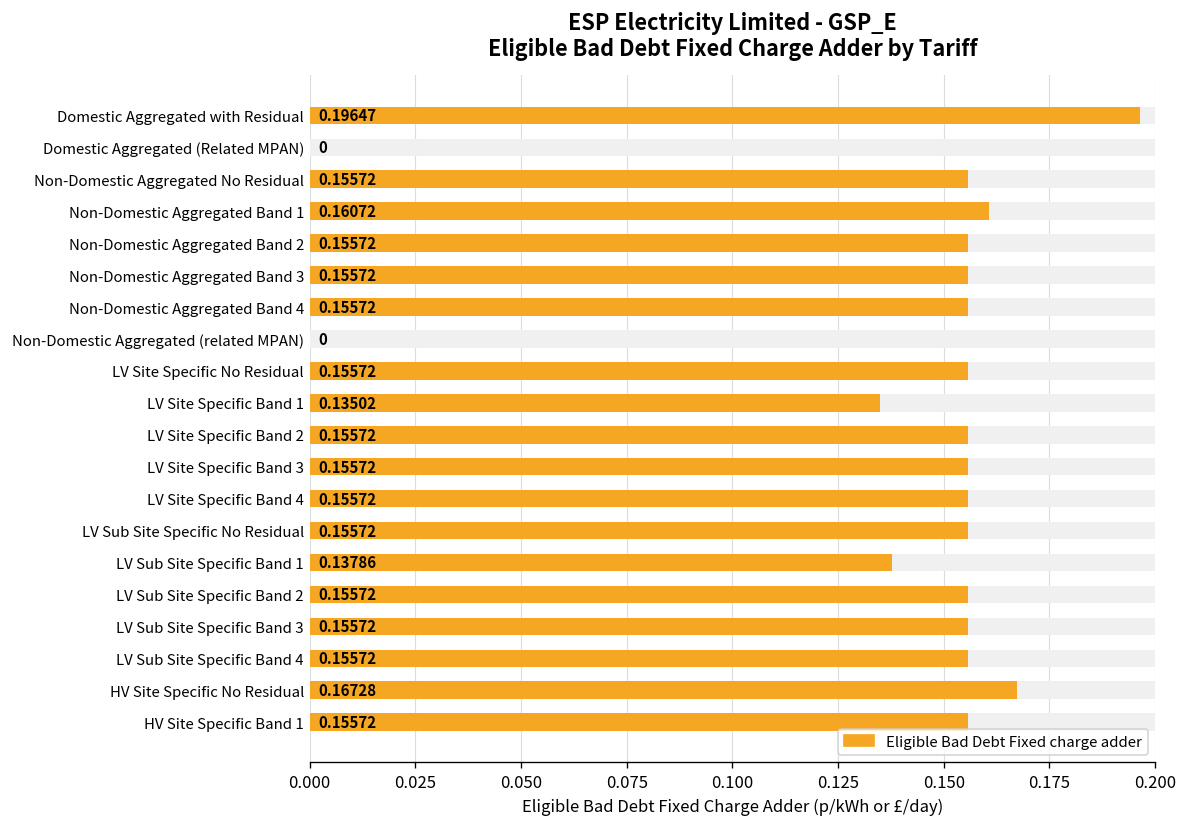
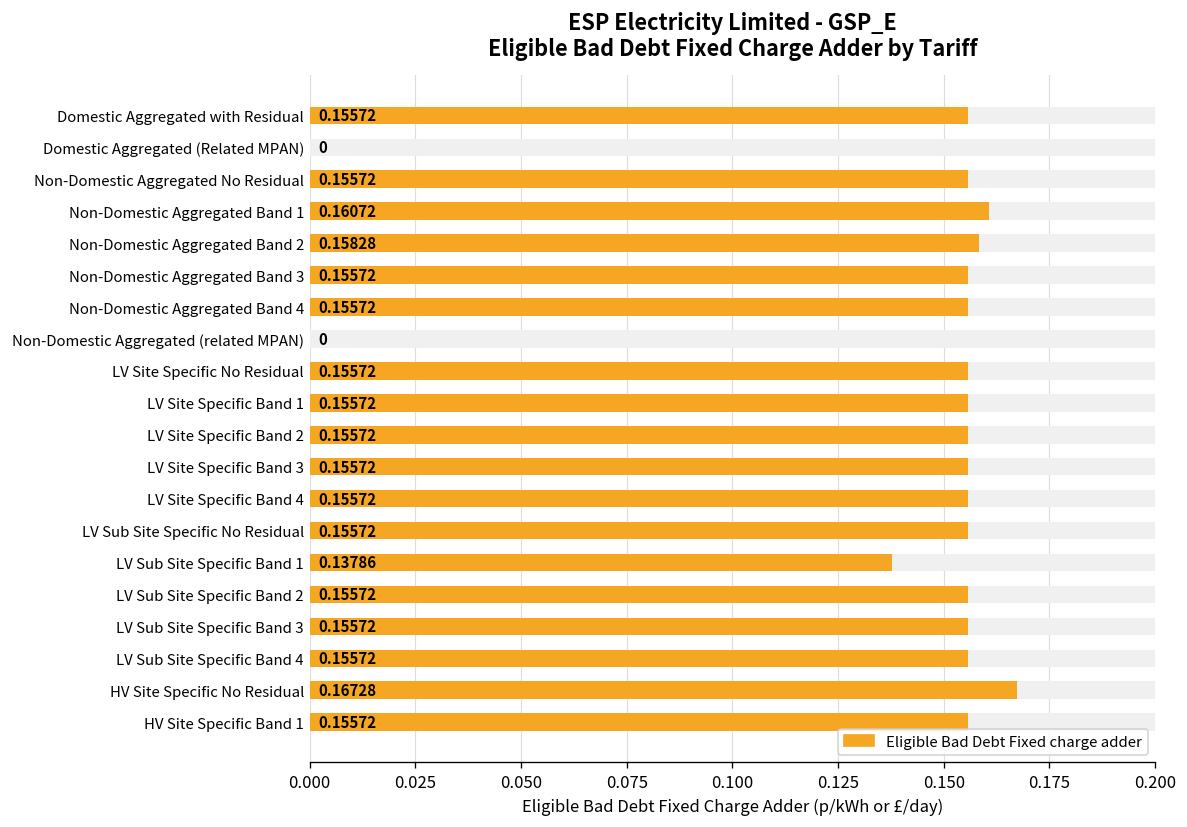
  {
    "Eligible Bad Debt Fixed charge adder": {
-     "Domestic Aggregated with Residual": 0.19647,
-     "Non-Domestic Aggregated Band 2": 0.15572,
-     "LV Site Specific Band 1": 0.13502
+     "Domestic Aggregated with Residual": 0.15572,
+     "Non-Domestic Aggregated Band 2": 0.15828,
+     "LV Site Specific Band 1": 0.15572
    }
  }
